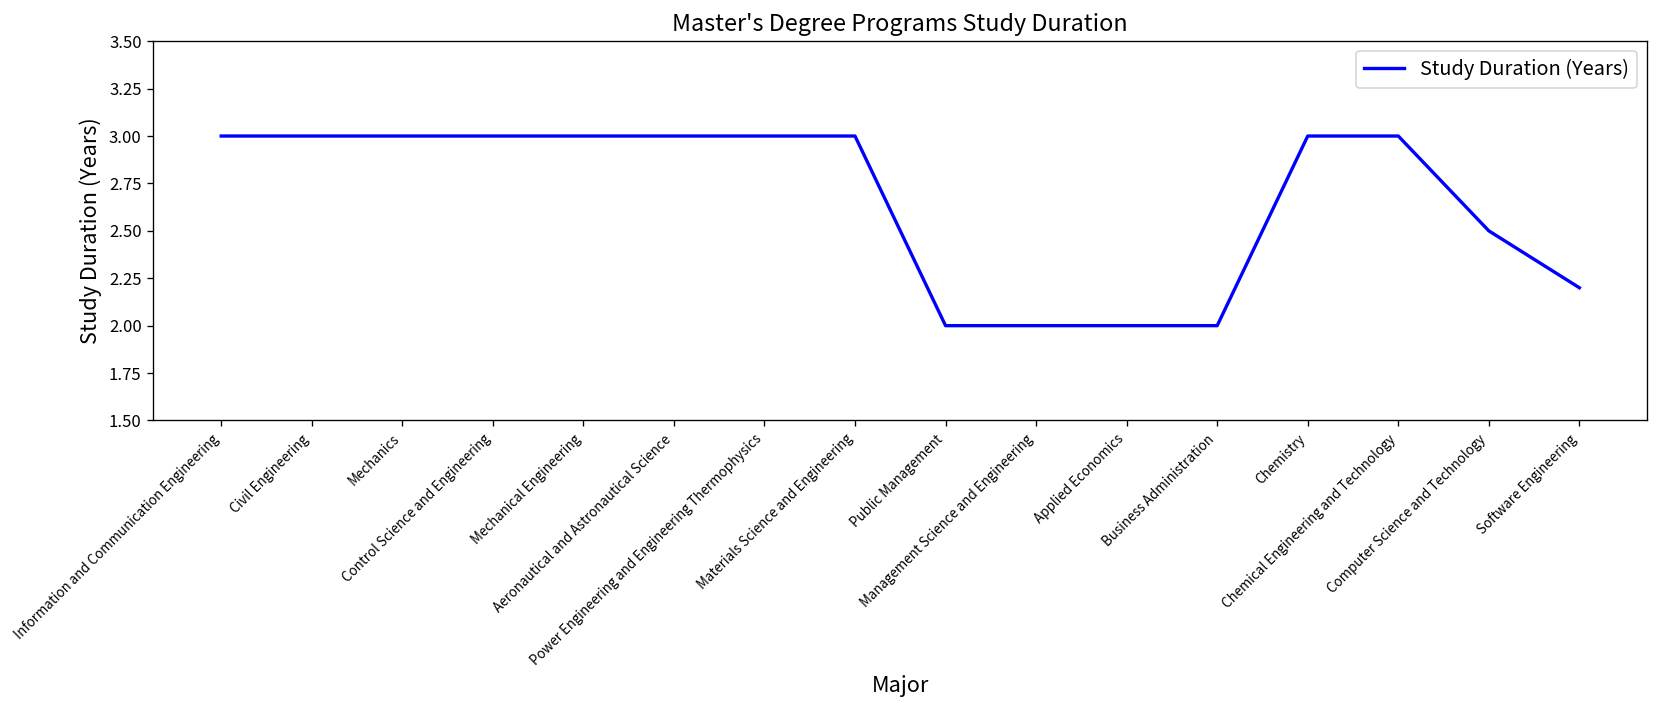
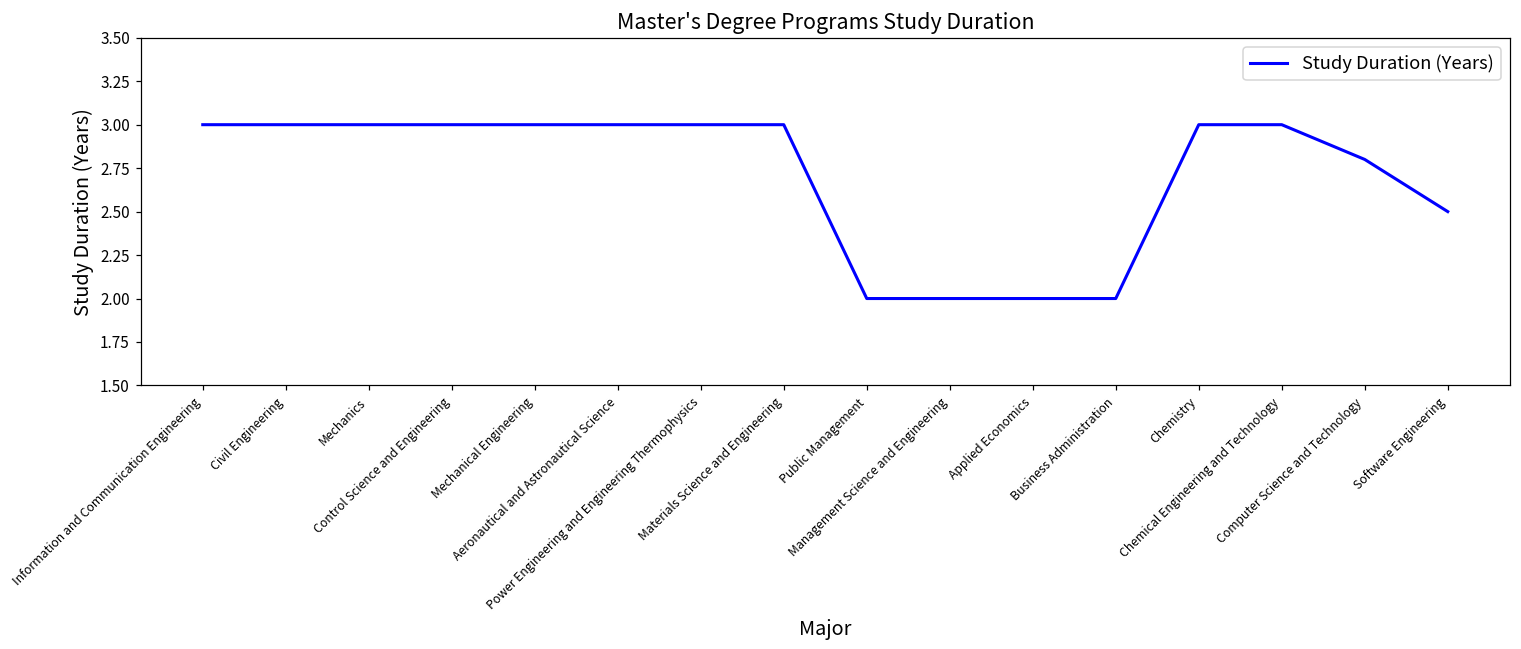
  {
    "Information and Communication Engineering": 3.0,
    "Civil Engineering": 3.0,
    "Mechanics": 3.0,
    "Control Science and Engineering": 3.0,
    "Mechanical Engineering": 3.0,
    "Aeronautical and Astronautical Science": 3.0,
    "Power Engineering and Engineering Thermophysics": 3.0,
    "Materials Science and Engineering": 3.0,
    "Public Management": 2.0,
    "Management Science and Engineering": 2.0,
    "Applied Economics": 2.0,
    "Business Administration": 2.0,
    "Chemistry": 3.0,
    "Chemical Engineering and Technology": 3.0,
-   "Computer Science and Technology": 2.5,
-   "Software Engineering": 2.2
+   "Computer Science and Technology": 2.8,
+   "Software Engineering": 2.5
  }
